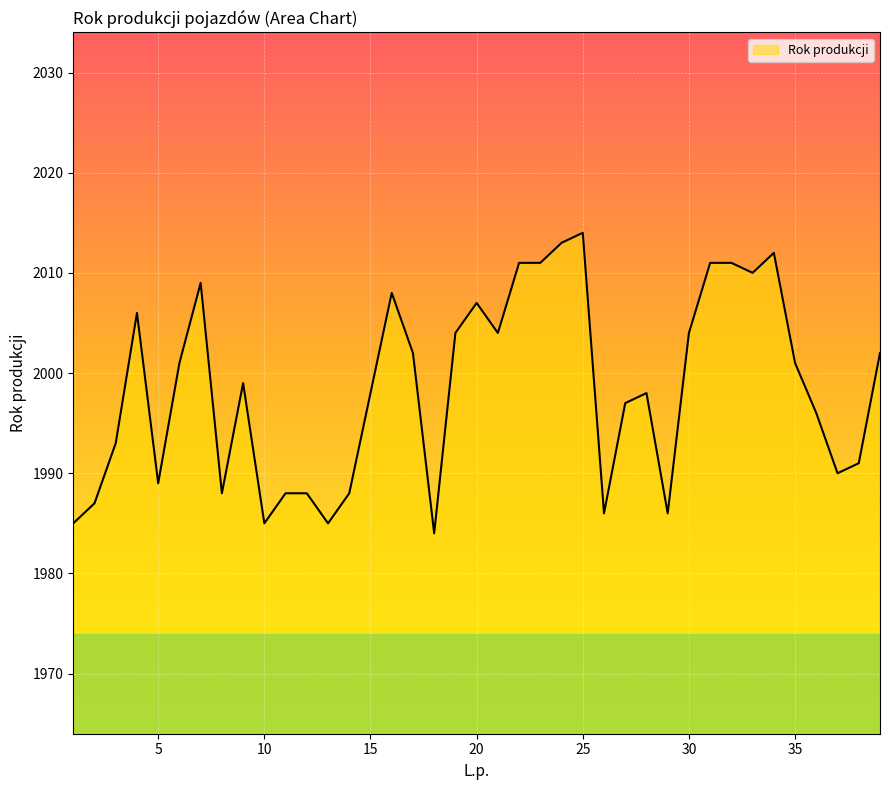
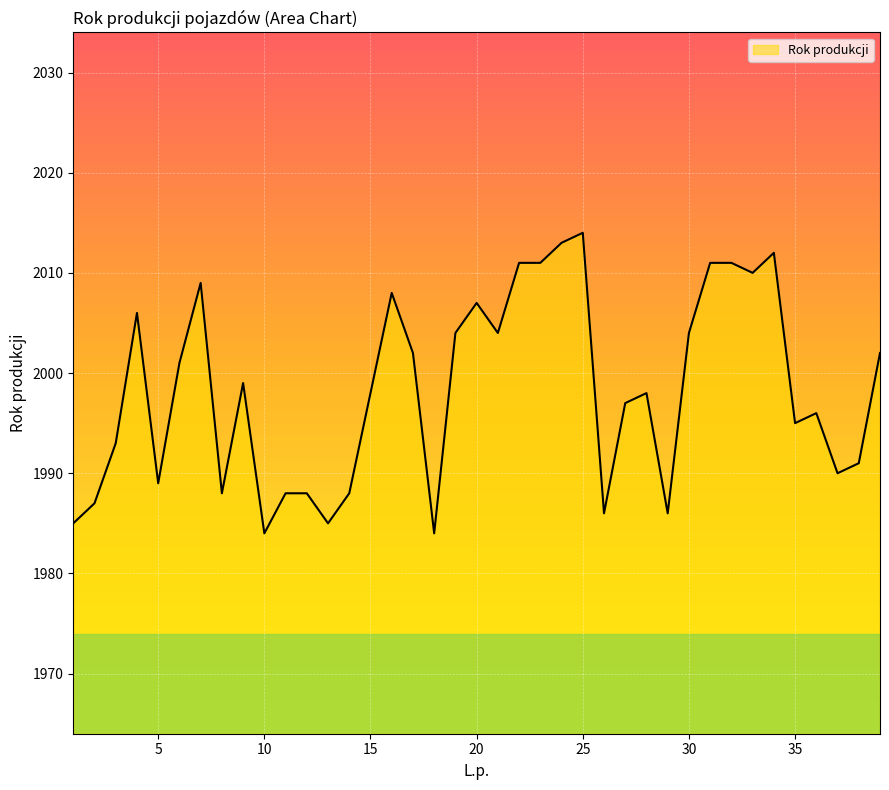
  {
    "5": 1989,
-   "10": 1985,
+   "10": 1984,
    "15": 1998,
    "20": 2007,
    "25": 2014,
    "30": 2004,
-   "35": 2001
+   "35": 1995
  }
